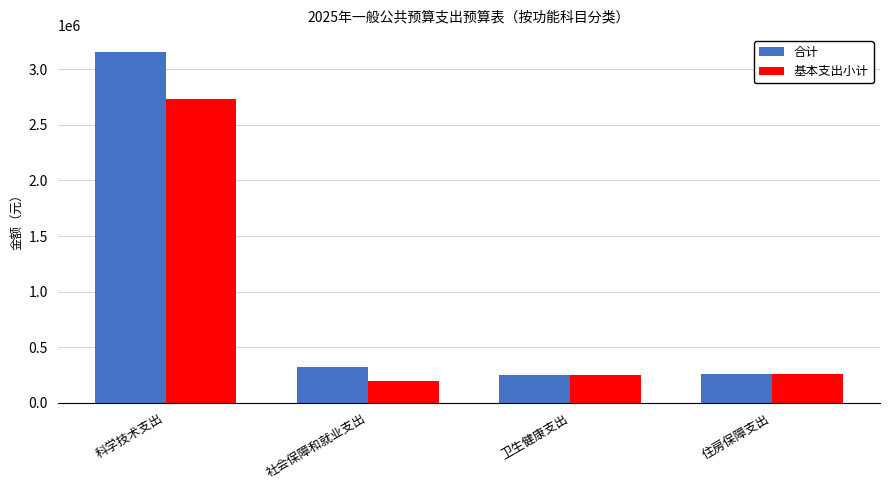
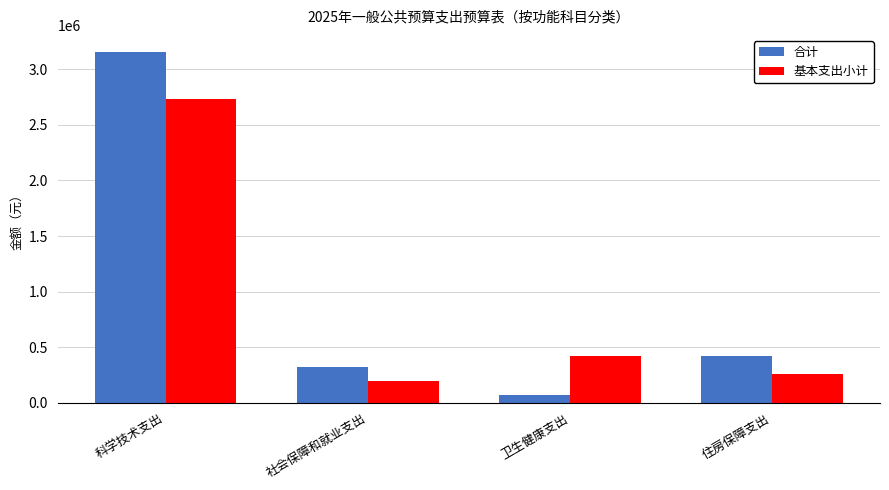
  {
    "合计": {
      "科学技术支出": 3150000,
      "社会保障和就业支出": 320000,
-     "卫生健康支出": 250000,
-     "住房保障支出": 260000
+     "卫生健康支出": 70000,
+     "住房保障支出": 430000
    },
    "基本支出小计": {
      "科学技术支出": 2730000,
      "社会保障和就业支出": 200000,
-     "卫生健康支出": 250000,
+     "卫生健康支出": 420000,
      "住房保障支出": 260000
    }
  }
